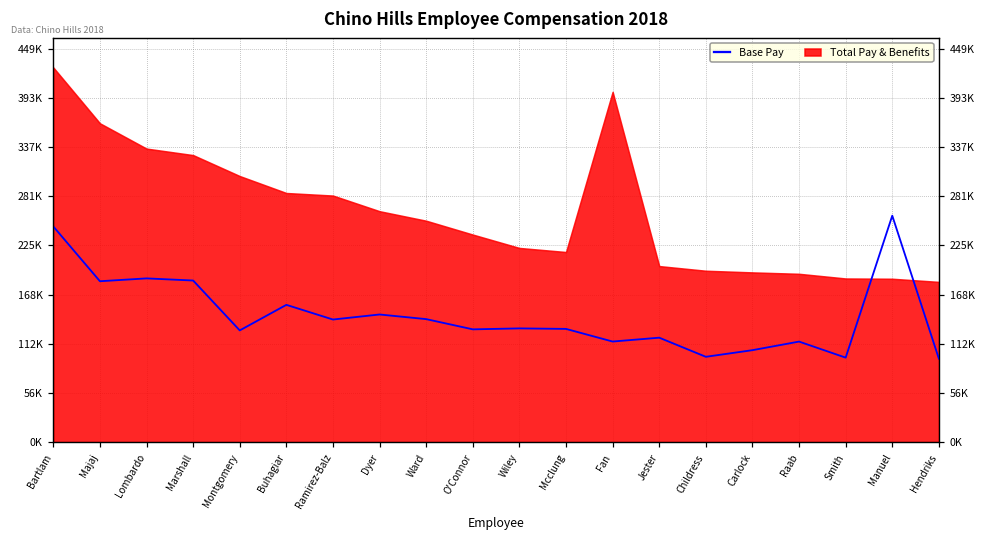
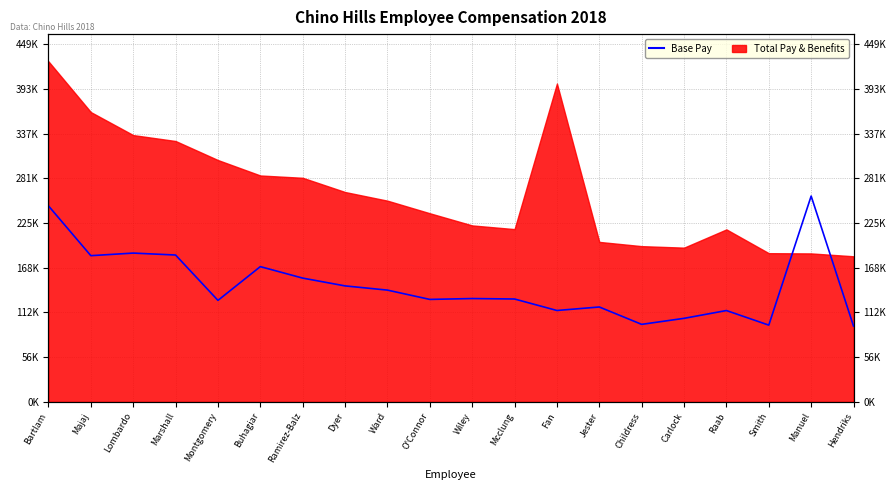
  {
    "Base Pay": {
      "Bartlam": 250000,
      "Majaj": 180000,
      "Lombardo": 190000,
      "Marshall": 180000,
      "Montgomery": 130000,
-     "Buhagiar": 160000,
-     "Ramirez-Balz": 140000,
+     "Buhagiar": 170000,
+     "Ramirez-Balz": 160000,
      "Dyer": 150000,
      "Ward": 140000,
      "O'Connor": 130000,
      "Wiley": 130000,
      "Mcclung": 130000,
      "Fan": 110000,
      "Jester": 120000,
      "Childress": 100000,
      "Carlock": 100000,
      "Raab": 110000,
      "Smith": 100000,
      "Manuel": 260000,
      "Hendriks": 100000
    },
    "Total Pay & Benefits": {
      "Bartlam": 430000,
      "Majaj": 360000,
      "Lombardo": 340000,
      "Marshall": 330000,
      "Montgomery": 300000,
      "Buhagiar": 280000,
      "Ramirez-Balz": 280000,
      "Dyer": 260000,
      "Ward": 250000,
      "O'Connor": 240000,
      "Wiley": 220000,
      "Mcclung": 220000,
      "Fan": 400000,
      "Jester": 200000,
      "Childress": 200000,
      "Carlock": 190000,
-     "Raab": 190000,
+     "Raab": 220000,
      "Smith": 190000,
      "Manuel": 190000,
      "Hendriks": 180000
    }
  }
